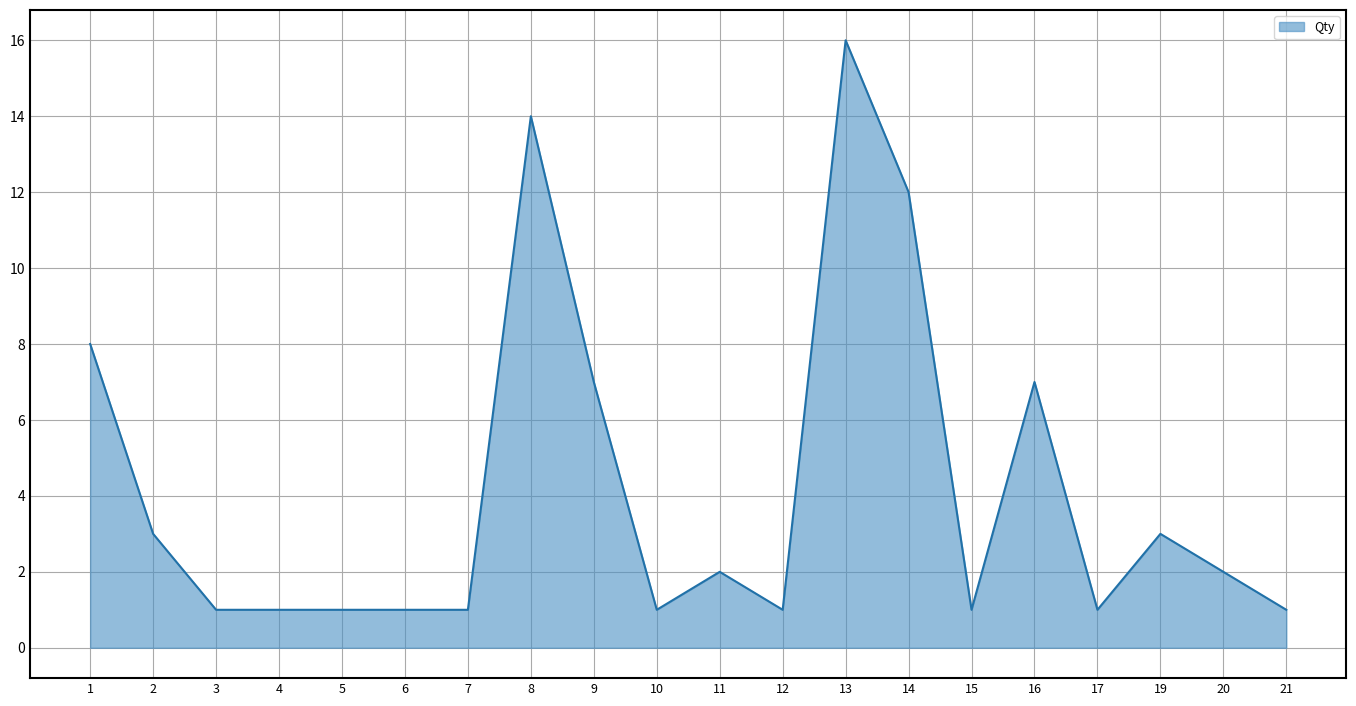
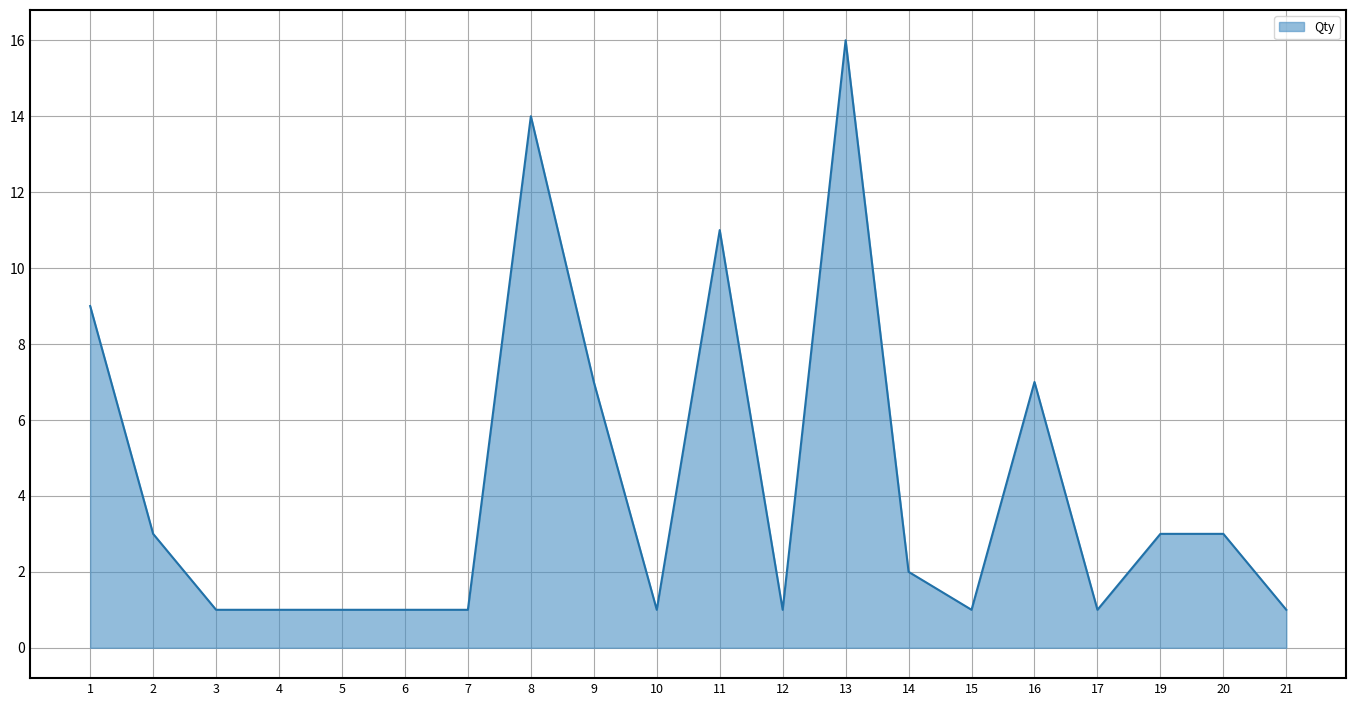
  {
-   "1": 8,
+   "1": 9,
    "2": 3,
    "3": 1,
    "4": 1,
    "5": 1,
    "6": 1,
    "7": 1,
    "8": 14,
    "9": 7,
    "10": 1,
-   "11": 2,
+   "11": 11,
    "12": 1,
    "13": 16,
-   "14": 12,
+   "14": 2,
    "15": 1,
    "16": 7,
    "17": 1,
    "19": 3,
-   "20": 2,
+   "20": 3,
    "21": 1
  }
